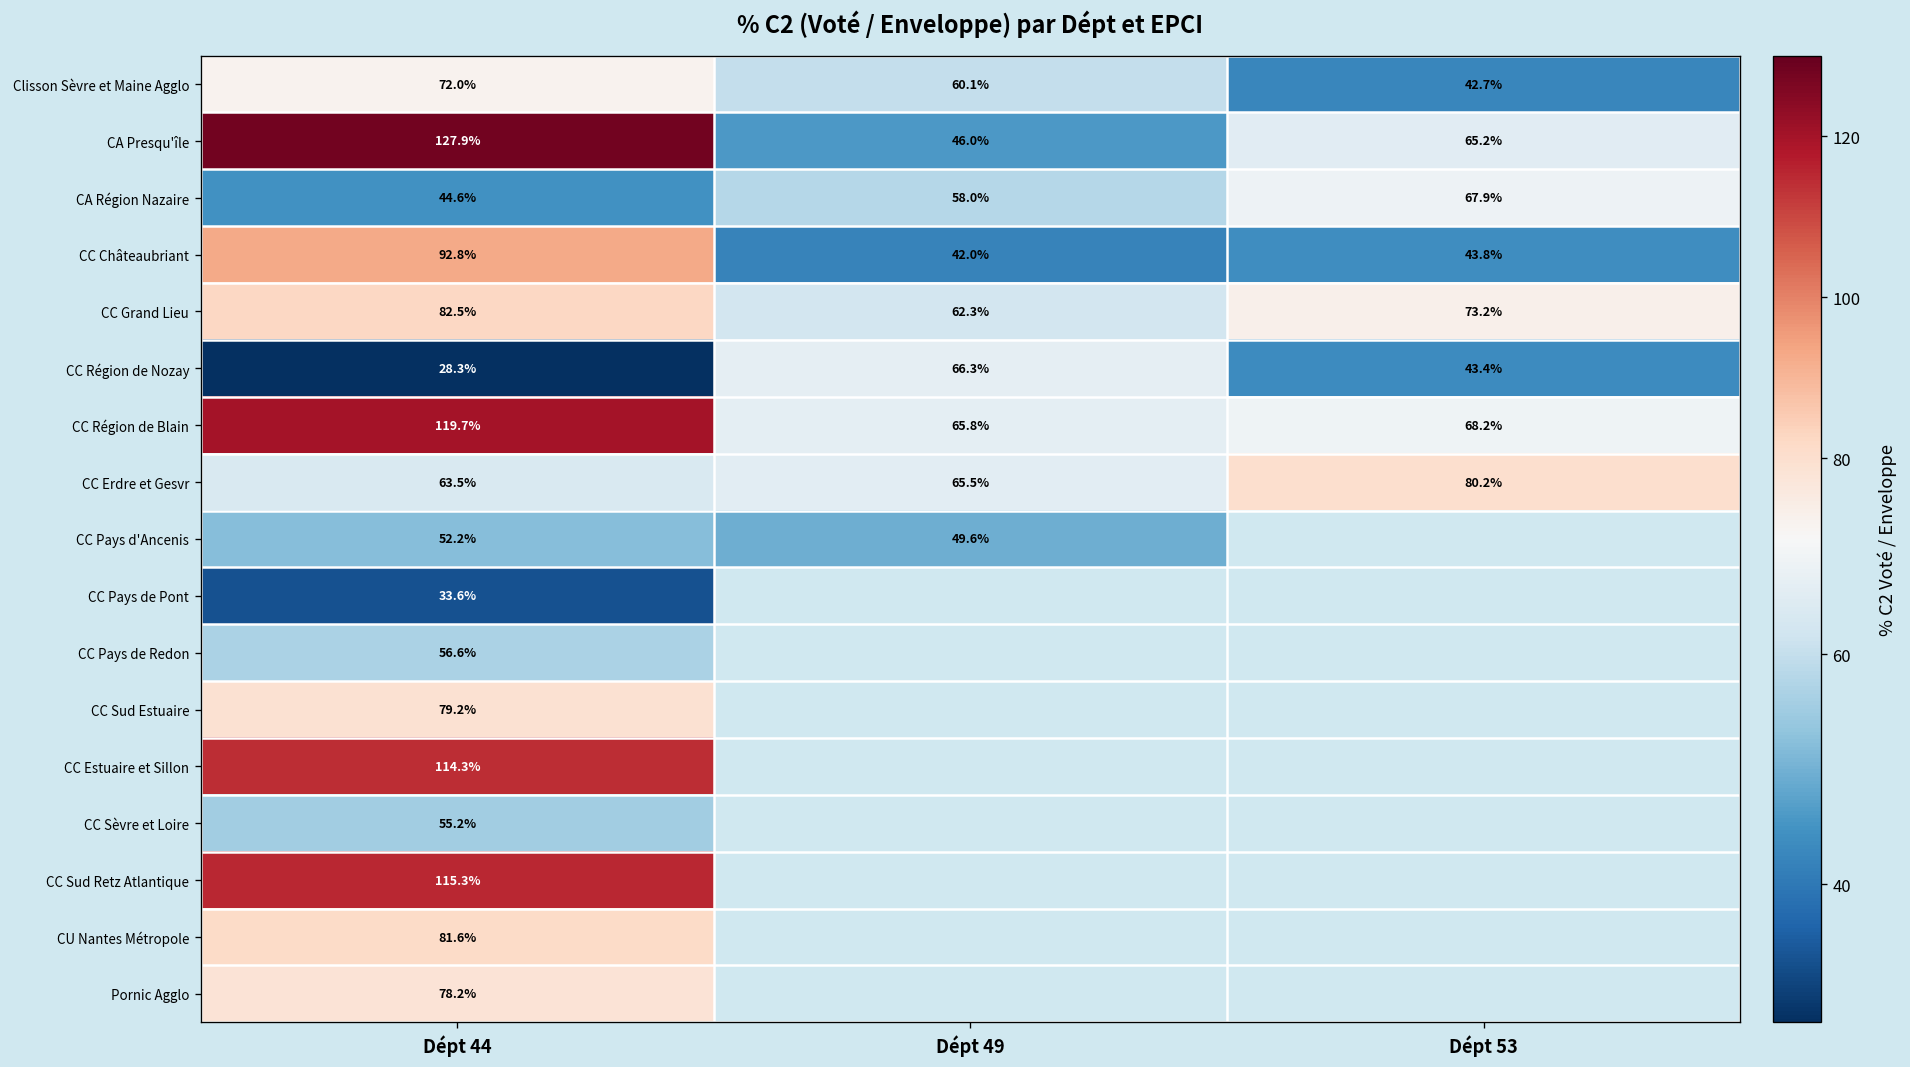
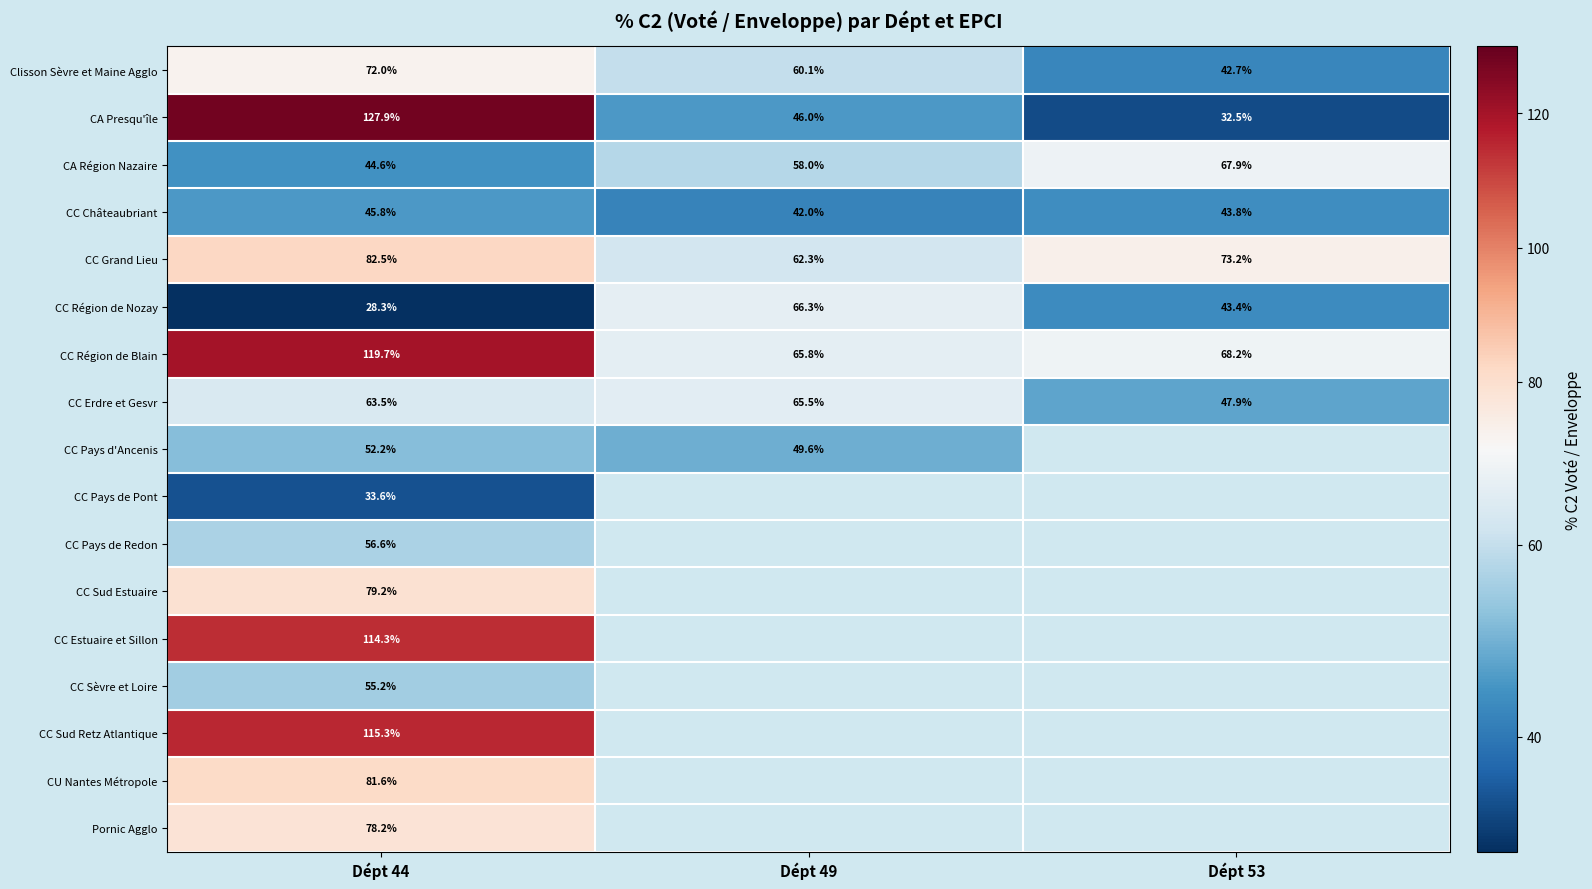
  {
    "Clisson Sèvre et Maine Agglo": {
      "Dépt 44": "72.0%",
      "Dépt 49": "60.1%",
      "Dépt 53": "42.7%"
    },
    "CA Presqu'île": {
      "Dépt 44": "127.9%",
      "Dépt 49": "46.0%",
-     "Dépt 53": "65.2%"
+     "Dépt 53": "32.5%"
    },
    "CA Région Nazaire": {
      "Dépt 44": "44.6%",
      "Dépt 49": "58.0%",
      "Dépt 53": "67.9%"
    },
    "CC Châteaubriant": {
-     "Dépt 44": "92.8%",
+     "Dépt 44": "45.8%",
      "Dépt 49": "42.0%",
      "Dépt 53": "43.8%"
    },
    "CC Grand Lieu": {
      "Dépt 44": "82.5%",
      "Dépt 49": "62.3%",
      "Dépt 53": "73.2%"
    },
    "CC Région de Nozay": {
      "Dépt 44": "28.3%",
      "Dépt 49": "66.3%",
      "Dépt 53": "43.4%"
    },
    "CC Région de Blain": {
      "Dépt 44": "119.7%",
      "Dépt 49": "65.8%",
      "Dépt 53": "68.2%"
    },
    "CC Erdre et Gesvr": {
      "Dépt 44": "63.5%",
      "Dépt 49": "65.5%",
-     "Dépt 53": "80.2%"
+     "Dépt 53": "47.9%"
    },
    "CC Pays d'Ancenis": {
      "Dépt 44": "52.2%",
      "Dépt 49": "49.6%"
    },
    "CC Pays de Pont": {
      "Dépt 44": "33.6%"
    },
    "CC Pays de Redon": {
      "Dépt 44": "56.6%"
    },
    "CC Sud Estuaire": {
      "Dépt 44": "79.2%"
    },
    "CC Estuaire et Sillon": {
      "Dépt 44": "114.3%"
    },
    "CC Sèvre et Loire": {
      "Dépt 44": "55.2%"
    },
    "CC Sud Retz Atlantique": {
      "Dépt 44": "115.3%"
    },
    "CU Nantes Métropole": {
      "Dépt 44": "81.6%"
    },
    "Pornic Agglo": {
      "Dépt 44": "78.2%"
    }
  }
